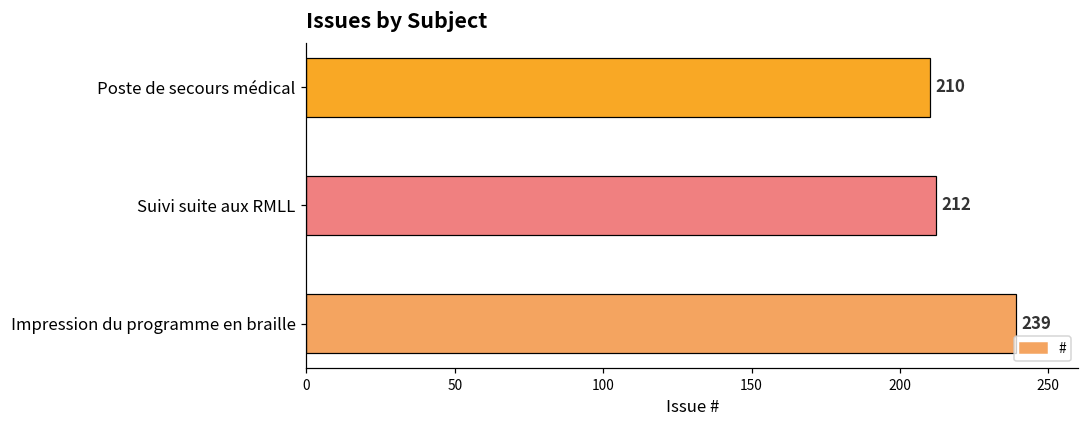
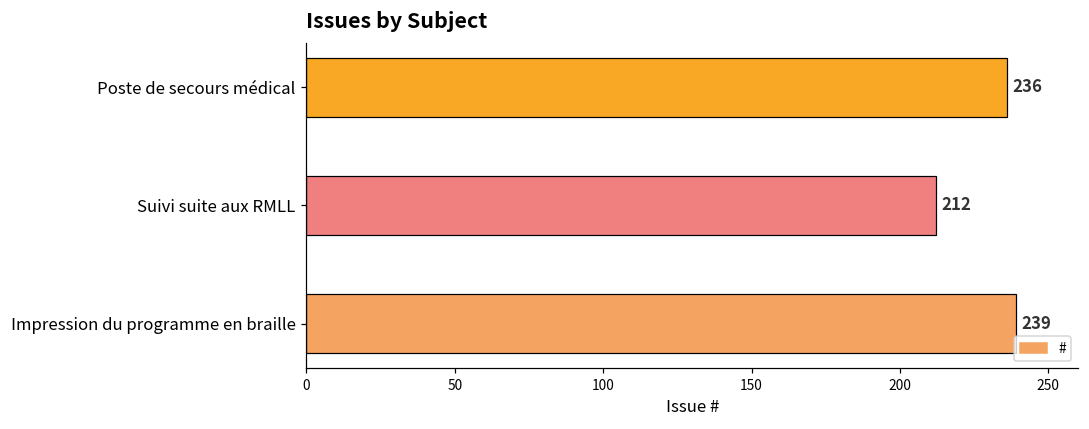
  {
-   "Poste de secours médical": 210,
+   "Poste de secours médical": 236,
    "Suivi suite aux RMLL": 212,
    "Impression du programme en braille": 239
  }
